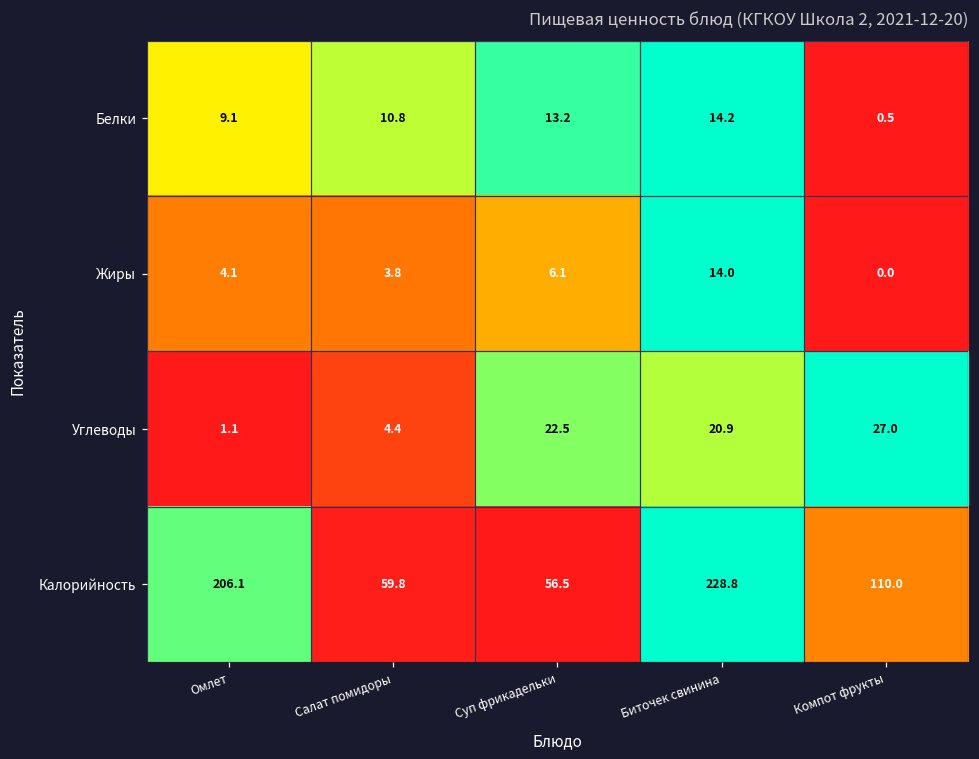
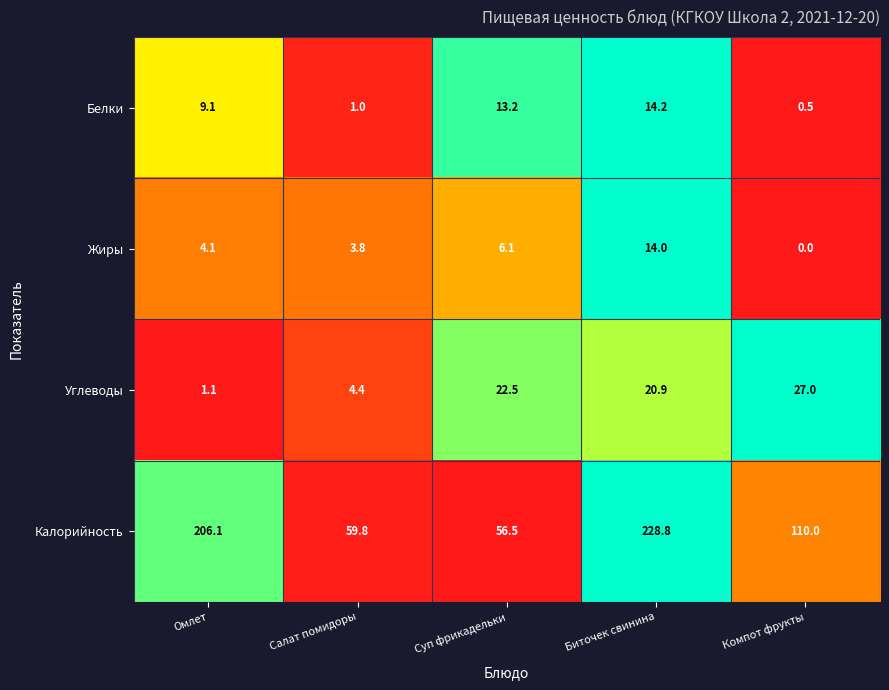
  {
    "Белки": {
      "Омлет": 9.1,
-     "Салат помидоры": 10.8,
+     "Салат помидоры": 1.0,
      "Суп фрикадельки": 13.2,
      "Биточек свинина": 14.2,
      "Компот фрукты": 0.5
    },
    "Жиры": {
      "Омлет": 4.1,
      "Салат помидоры": 3.8,
      "Суп фрикадельки": 6.1,
      "Биточек свинина": 14.0,
      "Компот фрукты": 0.0
    },
    "Углеводы": {
      "Омлет": 1.1,
      "Салат помидоры": 4.4,
      "Суп фрикадельки": 22.5,
      "Биточек свинина": 20.9,
      "Компот фрукты": 27.0
    },
    "Калорийность": {
      "Омлет": 206.1,
      "Салат помидоры": 59.8,
      "Суп фрикадельки": 56.5,
      "Биточек свинина": 228.8,
      "Компот фрукты": 110.0
    }
  }
